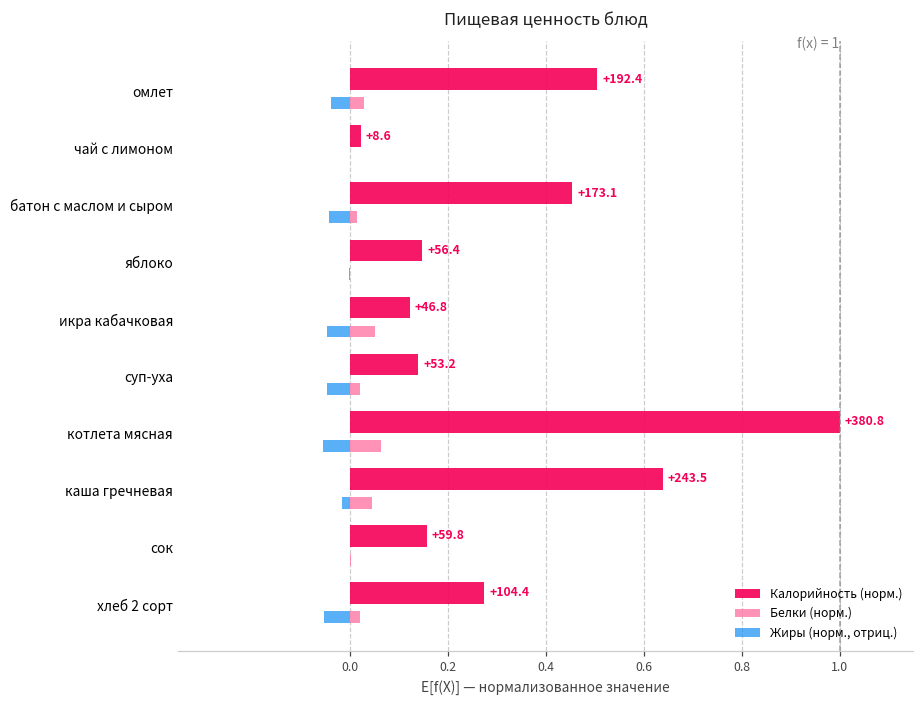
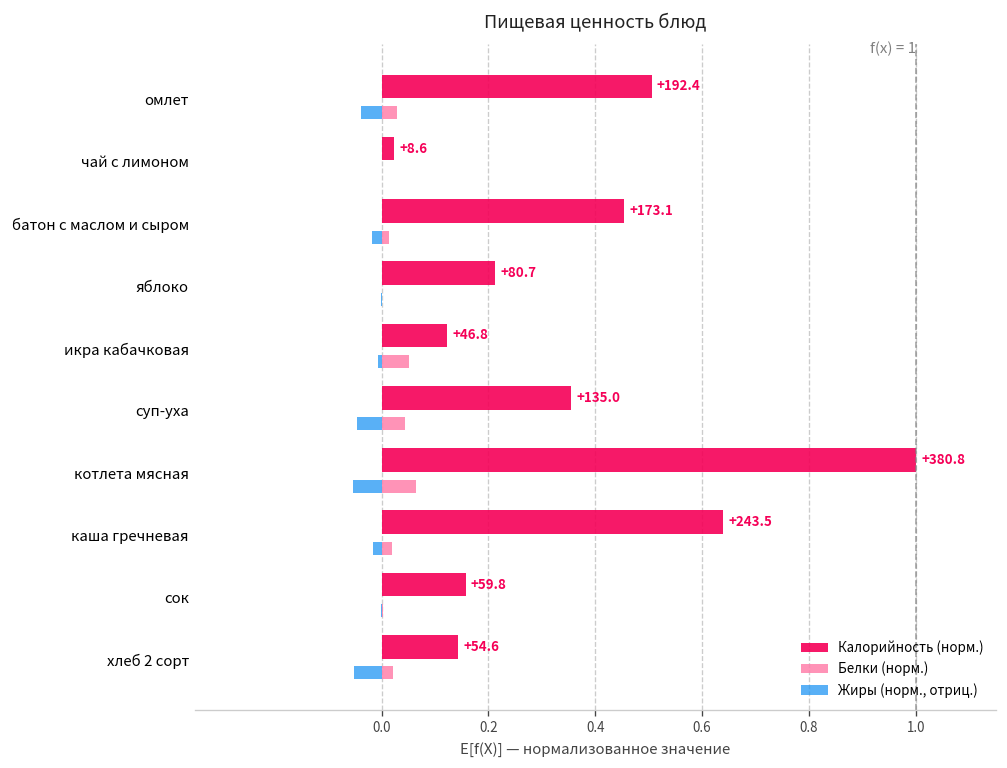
  {
    "Калорийность (норм.)": {
-     "яблоко": "+56.4",
-     "суп-уха": "+53.2",
-     "хлеб 2 сорт": "+104.4"
+     "яблоко": "+80.7",
+     "суп-уха": "+135.0",
+     "хлеб 2 сорт": "+54.6"
    },
    "Белки (норм.)": {
      "омлет": "0.03",
      "батон с маслом и сыром": "0.01",
      "икра кабачковая": "0.05",
-     "суп-уха": "0.02",
+     "суп-уха": "0.04",
      "котлета мясная": "0.06",
-     "каша гречневая": "0.04",
+     "каша гречневая": "0.02",
      "хлеб 2 сорт": "0.02"
    },
    "Жиры (норм., отриц.)": {
      "омлет": "-0.04",
-     "батон с маслом и сыром": "-0.04",
-     "икра кабачковая": "-0.05",
+     "батон с маслом и сыром": "-0.02",
+     "икра кабачковая": "-0.01",
      "суп-уха": "-0.05",
      "котлета мясная": "-0.05",
      "каша гречневая": "-0.02",
      "хлеб 2 сорт": "-0.05"
    }
  }
